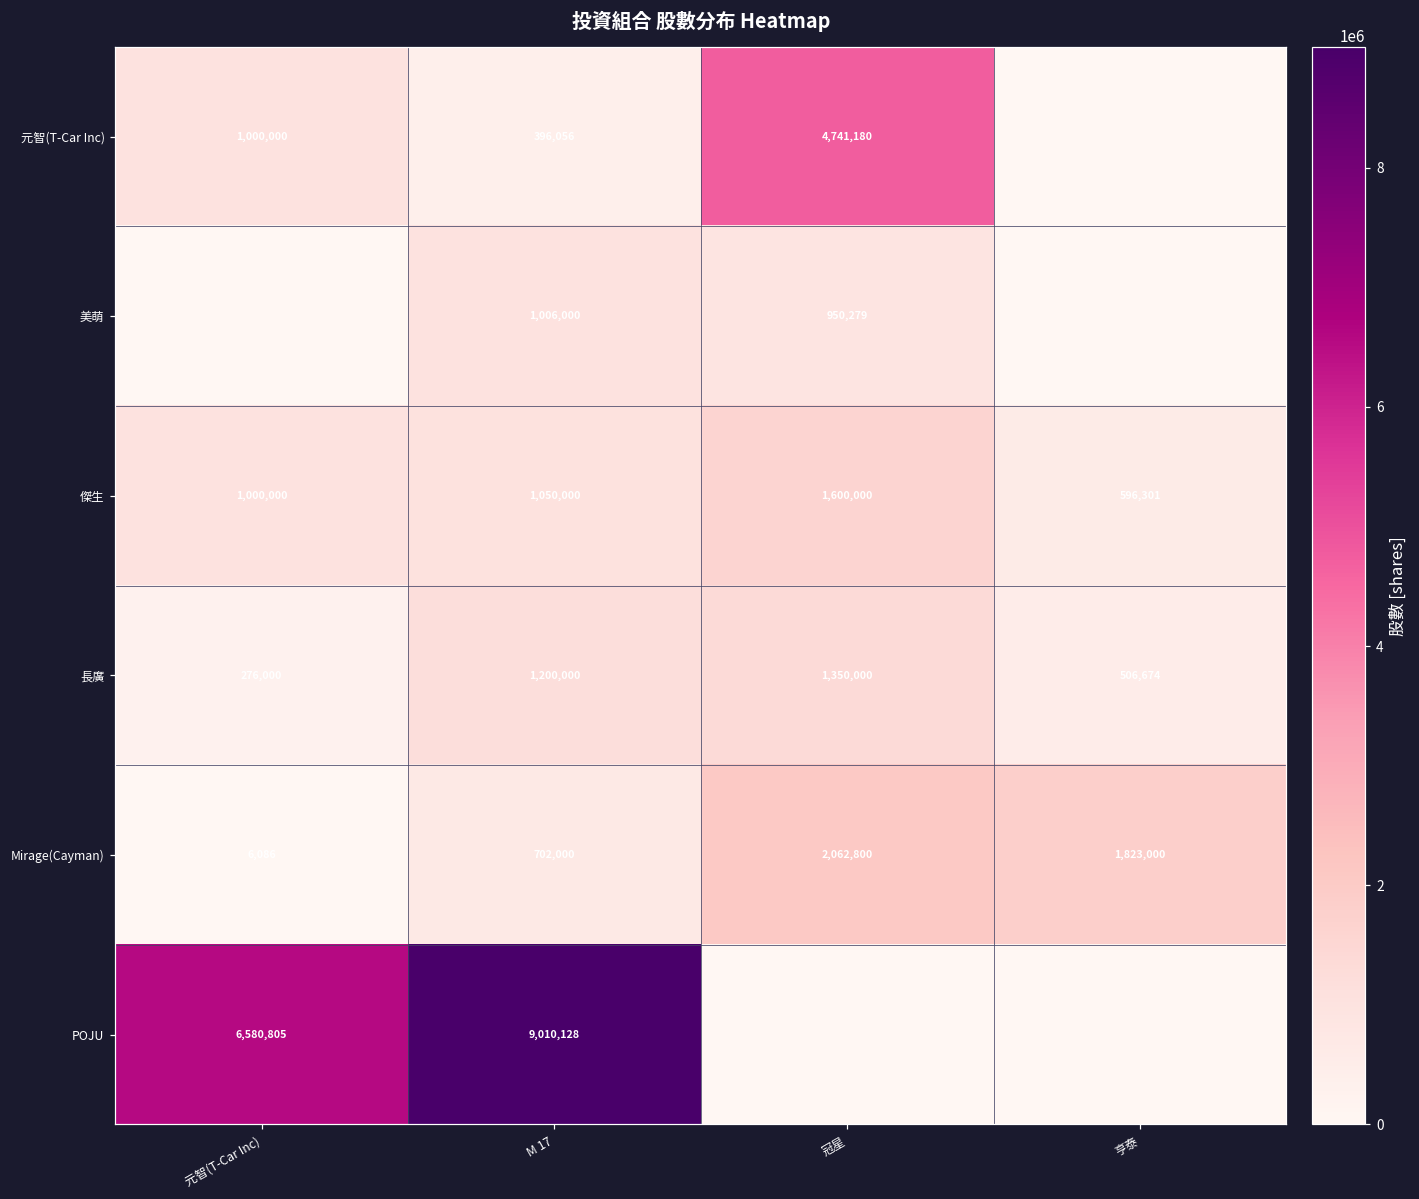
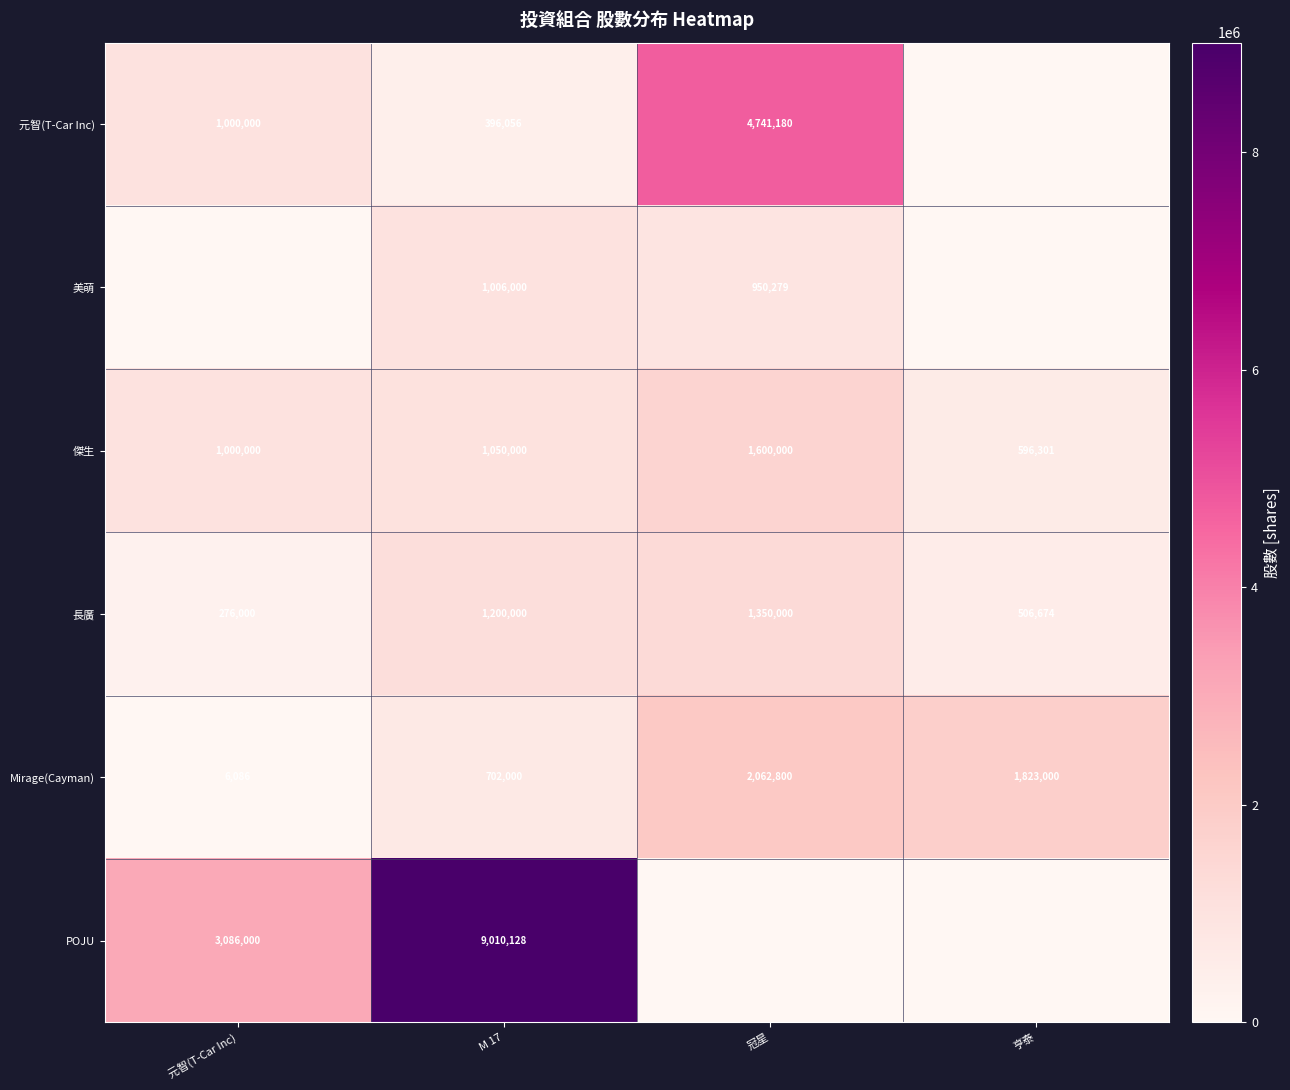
  {
    "元智(T-Car Inc)": {
      "冠星": "4,741,180"
    },
    "Mirage(Cayman)": {
      "冠星": "2,062,800",
      "亨泰": "1,823,000"
    },
    "POJU": {
-     "元智(T-Car Inc)": "6,580,805",
+     "元智(T-Car Inc)": "3,086,000",
      "M 17": "9,010,128"
    }
  }
